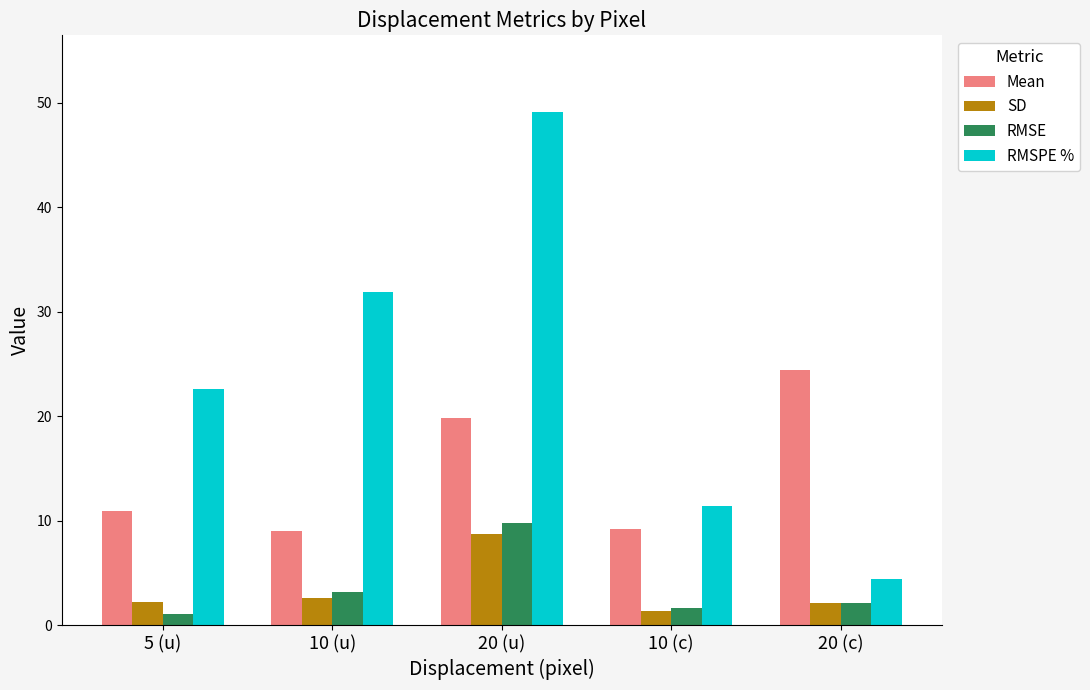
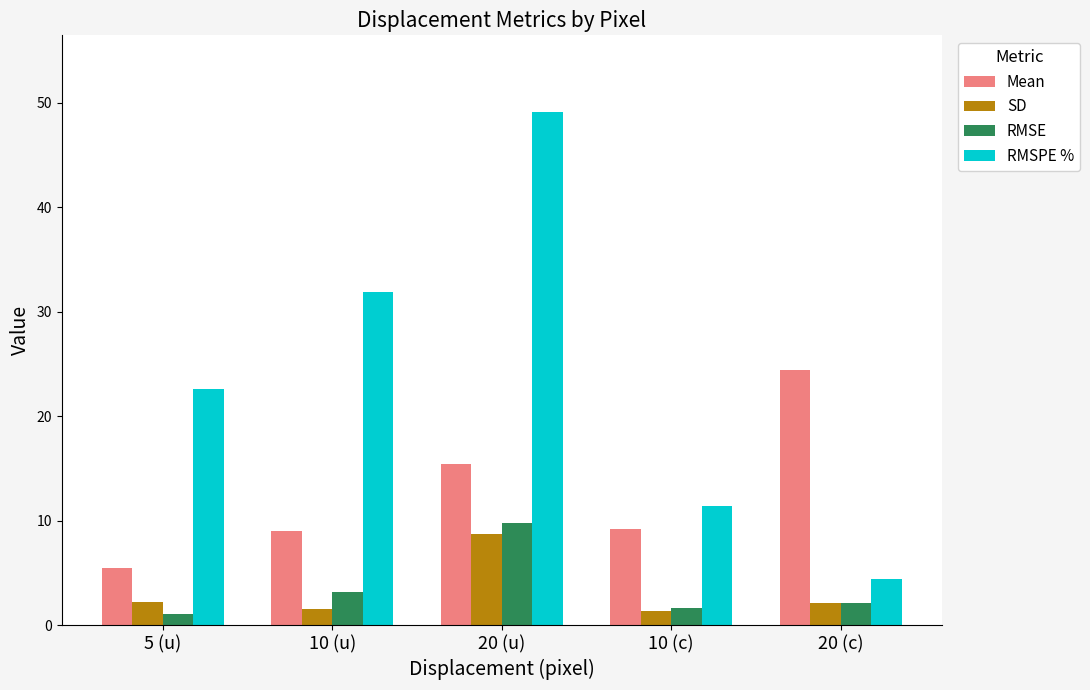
  {
    "Mean": {
-     "5 (u)": 10.9,
+     "5 (u)": 5.5,
      "10 (u)": 9.0,
-     "20 (u)": 19.8,
+     "20 (u)": 15.4,
      "10 (c)": 9.2,
      "20 (c)": 24.4
    },
    "SD": {
      "5 (u)": 2.2,
-     "10 (u)": 2.6,
+     "10 (u)": 1.6,
      "20 (u)": 8.7,
      "10 (c)": 1.4,
      "20 (c)": 2.1
    },
    "RMSE": {
      "5 (u)": 1.1,
      "10 (u)": 3.2,
      "20 (u)": 9.8,
      "10 (c)": 1.7,
      "20 (c)": 2.1
    },
    "RMSPE %": {
      "5 (u)": 22.6,
      "10 (u)": 31.9,
      "20 (u)": 49.1,
      "10 (c)": 11.4,
      "20 (c)": 4.4
    }
  }
